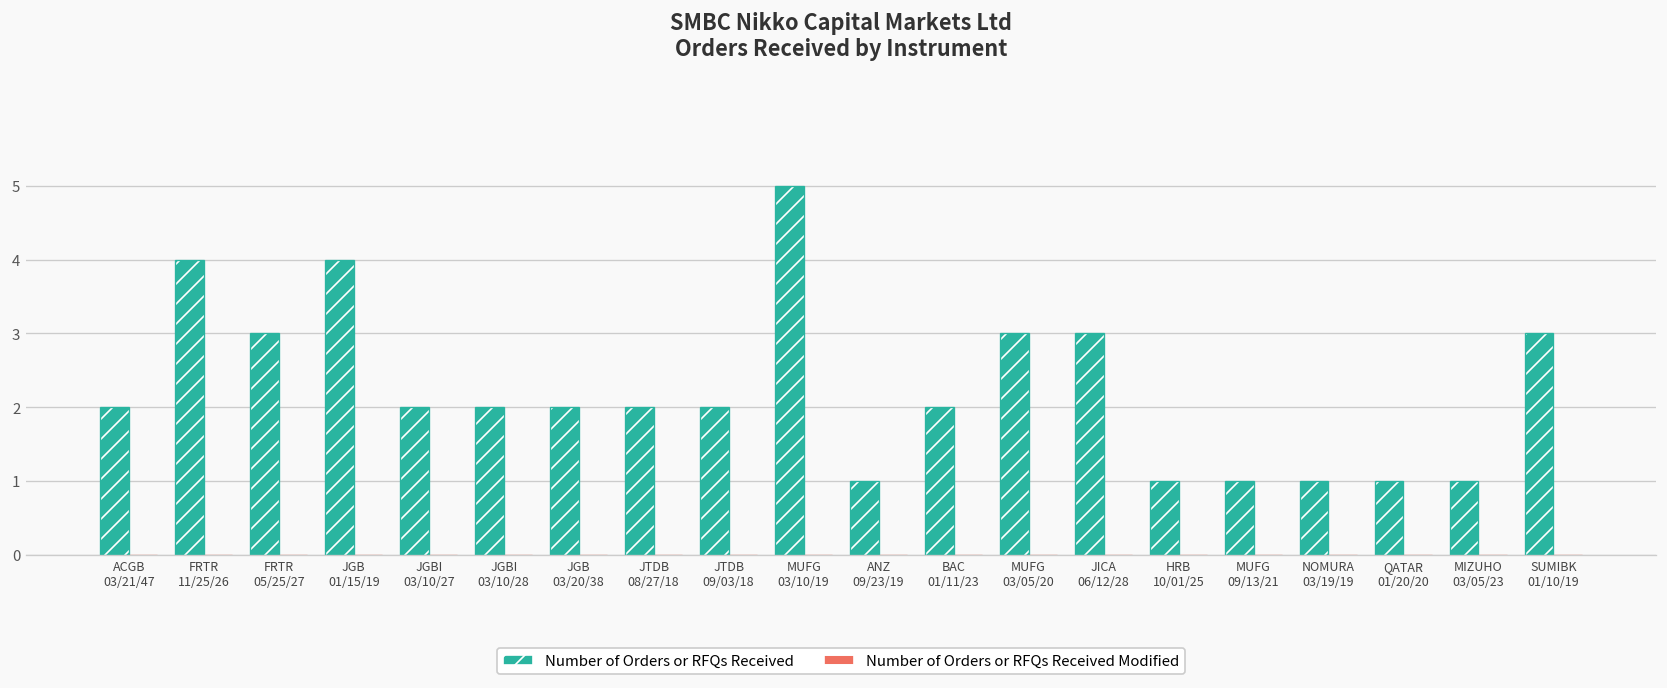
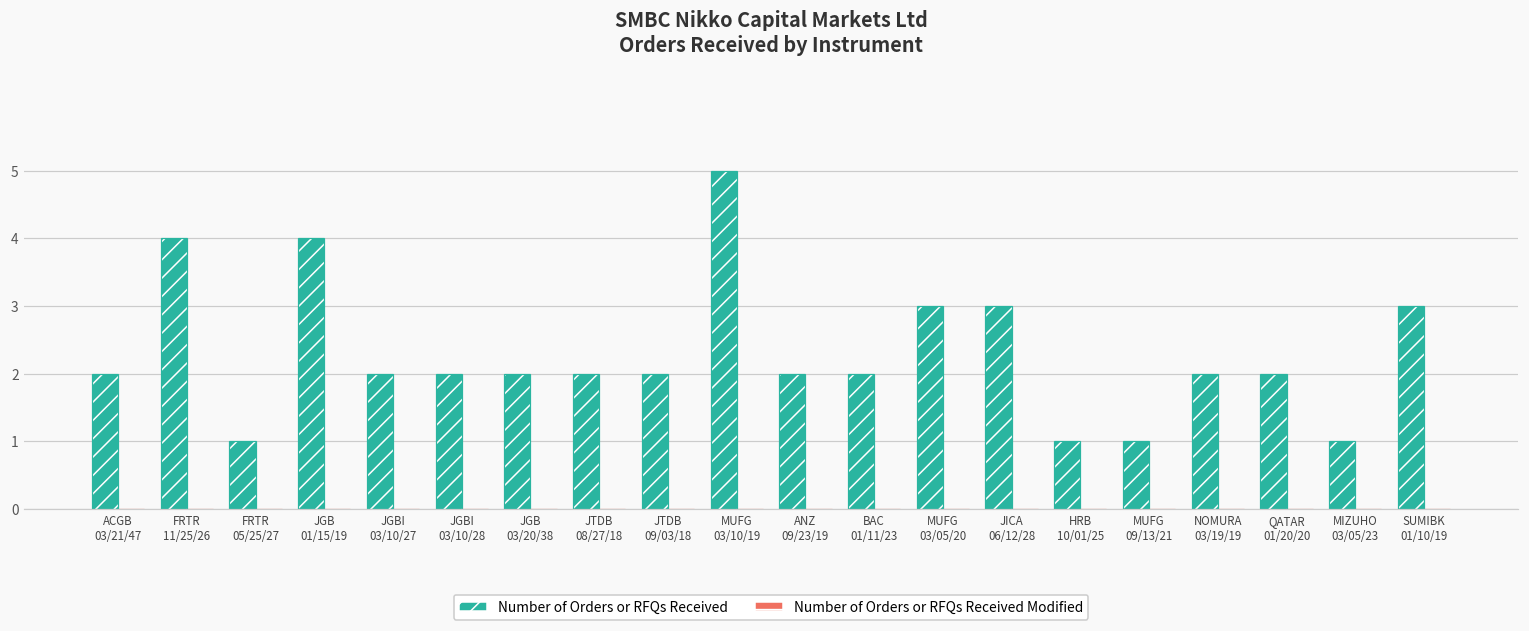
  {
    "Number of Orders or RFQs Received": {
      "ACGB 03/21/47": 2,
      "FRTR 11/25/26": 4,
-     "FRTR 05/25/27": 3,
+     "FRTR 05/25/27": 1,
      "JGB 01/15/19": 4,
      "JGBI 03/10/27": 2,
      "JGBI 03/10/28": 2,
      "JGB 03/20/38": 2,
      "JTDB 08/27/18": 2,
      "JTDB 09/03/18": 2,
      "MUFG 03/10/19": 5,
-     "ANZ 09/23/19": 1,
+     "ANZ 09/23/19": 2,
      "BAC 01/11/23": 2,
      "MUFG 03/05/20": 3,
      "JICA 06/12/28": 3,
      "HRB 10/01/25": 1,
      "MUFG 09/13/21": 1,
-     "NOMURA 03/19/19": 1,
-     "QATAR 01/20/20": 1,
+     "NOMURA 03/19/19": 2,
+     "QATAR 01/20/20": 2,
      "MIZUHO 03/05/23": 1,
      "SUMIBK 01/10/19": 3
    },
    "Number of Orders or RFQs Received Modified": {
      "ACGB 03/21/47": 0,
      "FRTR 11/25/26": 0,
      "FRTR 05/25/27": 0,
      "JGB 01/15/19": 0,
      "JGBI 03/10/27": 0,
      "JGBI 03/10/28": 0,
      "JGB 03/20/38": 0,
      "JTDB 08/27/18": 0,
      "JTDB 09/03/18": 0,
      "MUFG 03/10/19": 0,
      "ANZ 09/23/19": 0,
      "BAC 01/11/23": 0,
      "MUFG 03/05/20": 0,
      "JICA 06/12/28": 0,
      "HRB 10/01/25": 0,
      "MUFG 09/13/21": 0,
      "NOMURA 03/19/19": 0,
      "QATAR 01/20/20": 0,
      "MIZUHO 03/05/23": 0,
      "SUMIBK 01/10/19": 0
    }
  }
